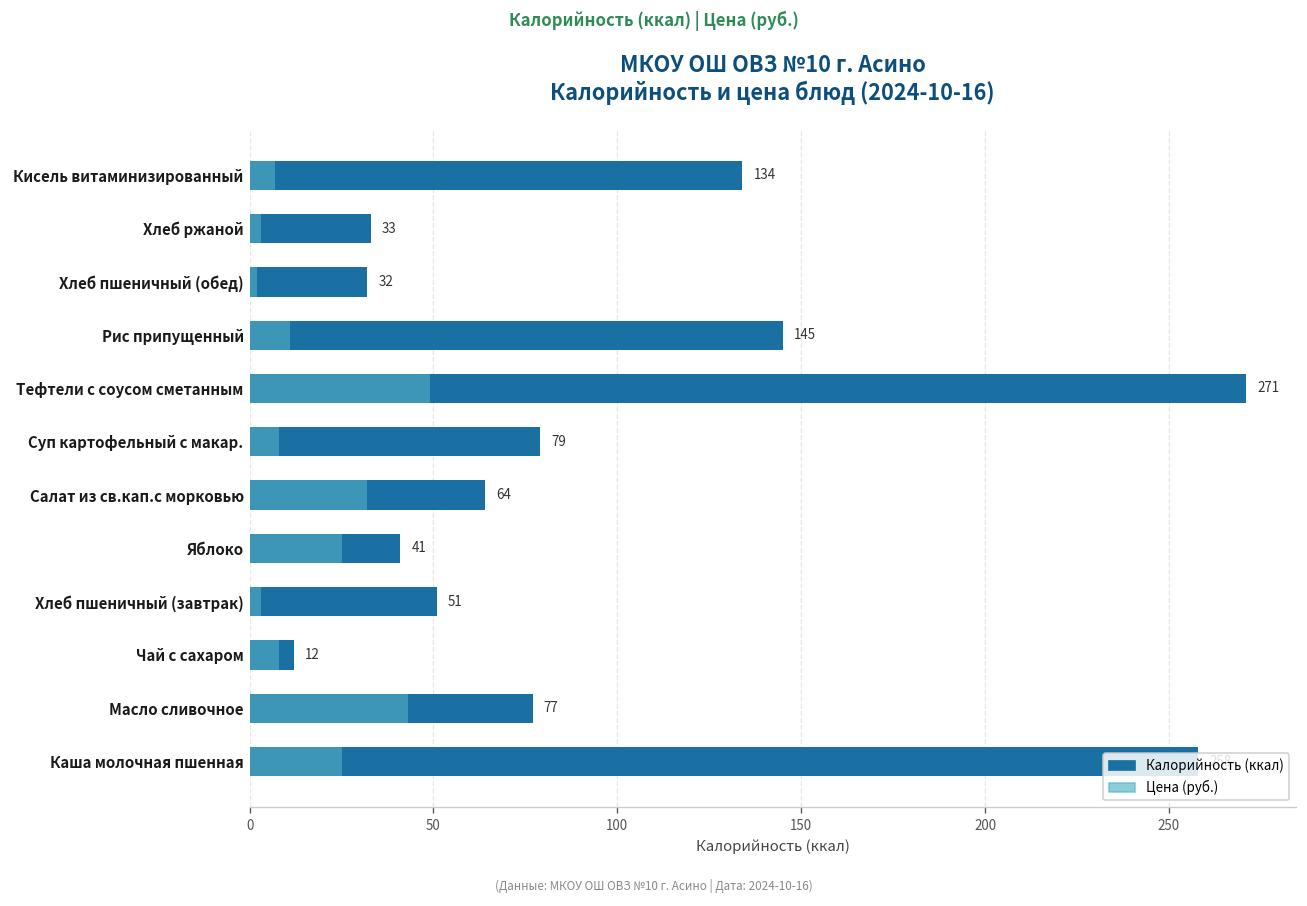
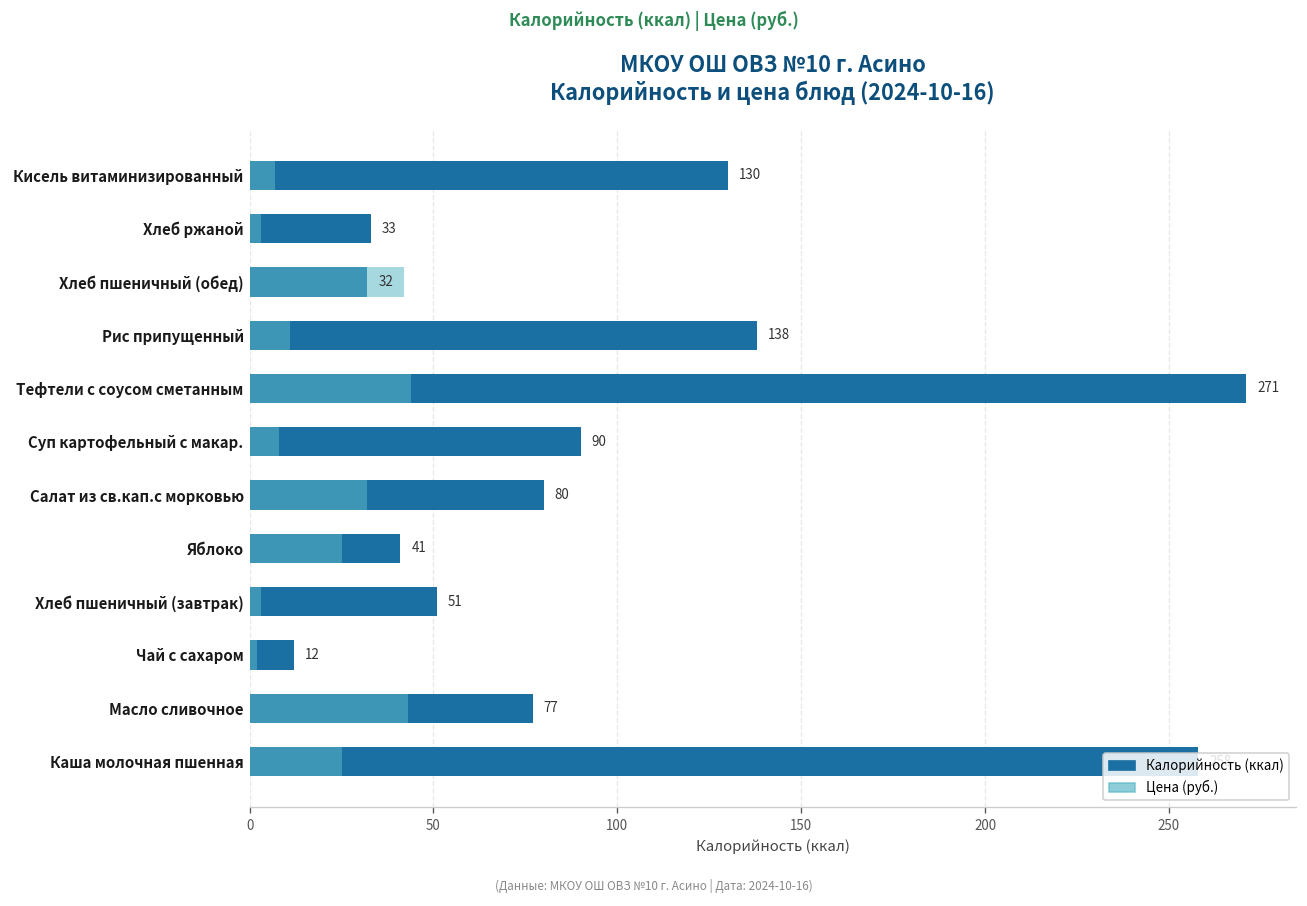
  {
    "Калорийность (ккал)": {
-     "Кисель витаминизированный": 134,
+     "Кисель витаминизированный": 130,
      "Хлеб ржаной": 33,
-     "Рис припущенный": 145,
+     "Рис припущенный": 138,
      "Тефтели с соусом сметанным": 271,
-     "Суп картофельный с макар.": 79,
-     "Салат из св.кап.с морковью": 64,
+     "Суп картофельный с макар.": 90,
+     "Салат из св.кап.с морковью": 80,
      "Яблоко": 41,
      "Хлеб пшеничный (завтрак)": 51,
      "Чай с сахаром": 12,
      "Масло сливочное": 77
    },
    "Цена (руб.)": {
-     "Хлеб пшеничный (обед)": 2,
-     "Тефтели с соусом сметанным": 49,
-     "Чай с сахаром": 8
+     "Хлеб пшеничный (обед)": 42,
+     "Тефтели с соусом сметанным": 44,
+     "Чай с сахаром": 2
    }
  }
